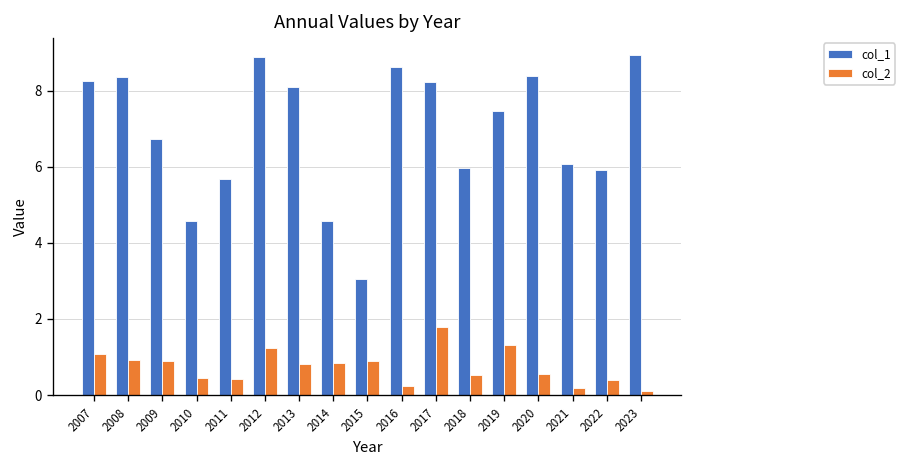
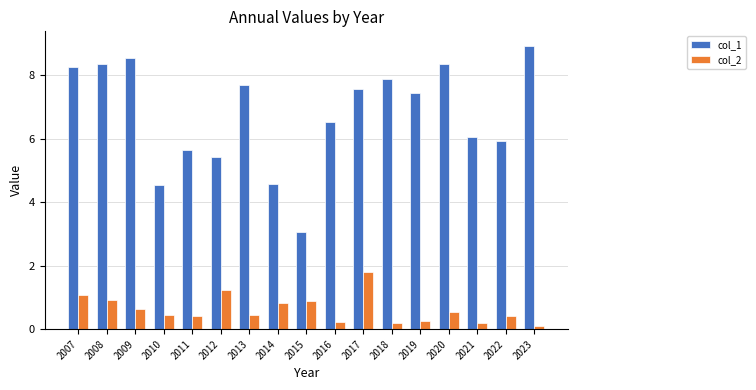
  {
    "col_1": {
      "2007": 8.3,
      "2008": 8.4,
-     "2009": 6.7,
+     "2009": 8.6,
      "2010": 4.6,
      "2011": 5.7,
-     "2012": 8.9,
-     "2013": 8.1,
+     "2012": 5.4,
+     "2013": 7.7,
      "2014": 4.6,
      "2015": 3.1,
-     "2016": 8.6,
-     "2017": 8.2,
-     "2018": 6.0,
+     "2016": 6.5,
+     "2017": 7.6,
+     "2018": 7.9,
      "2019": 7.5,
      "2020": 8.4,
      "2021": 6.1,
      "2022": 5.9,
      "2023": 8.9
    },
    "col_2": {
      "2007": 1.1,
      "2008": 0.9,
-     "2009": 0.9,
+     "2009": 0.6,
      "2010": 0.4,
      "2011": 0.4,
      "2012": 1.2,
-     "2013": 0.8,
+     "2013": 0.4,
      "2014": 0.8,
      "2015": 0.9,
      "2016": 0.2,
      "2017": 1.8,
-     "2018": 0.5,
-     "2019": 1.3,
+     "2018": 0.2,
+     "2019": 0.3,
      "2020": 0.5,
      "2021": 0.2,
      "2022": 0.4,
      "2023": 0.1
    }
  }
